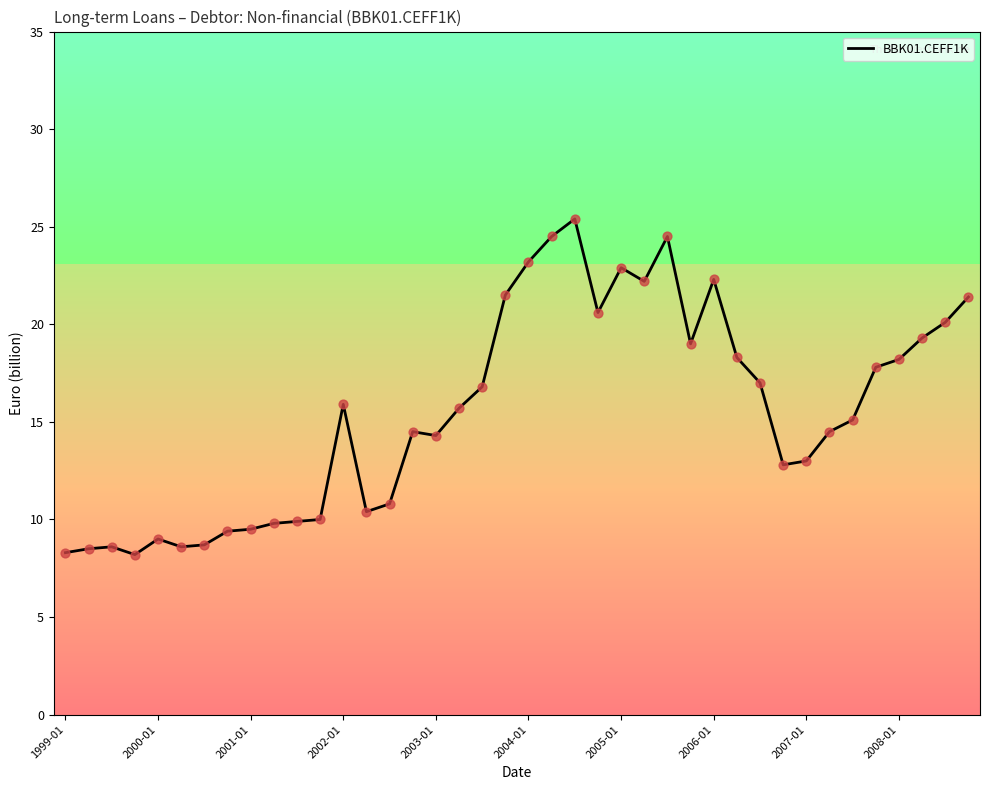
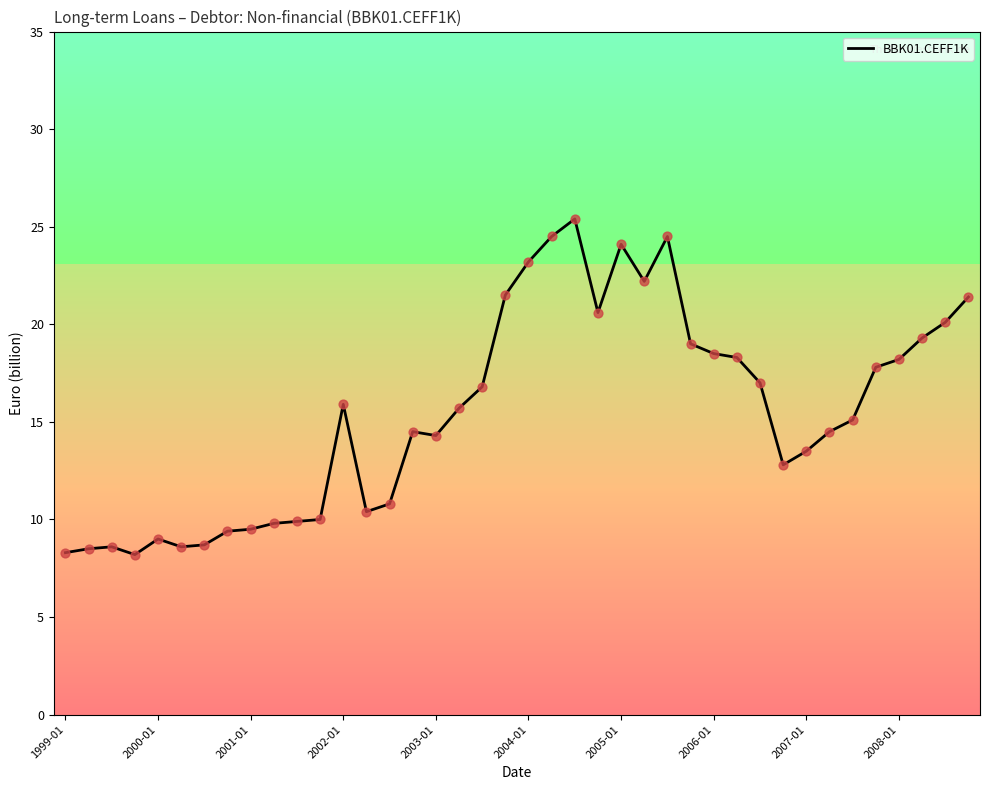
  {
    "1999-01": 8.3,
    "2000-01": 9.0,
    "2001-01": 9.5,
    "2002-01": 15.9,
    "2003-01": 14.3,
    "2004-01": 23.2,
-   "2005-01": 22.9,
-   "2006-01": 22.3,
-   "2007-01": 13.0,
+   "2005-01": 24.1,
+   "2006-01": 18.5,
+   "2007-01": 13.5,
    "2008-01": 18.2
  }
